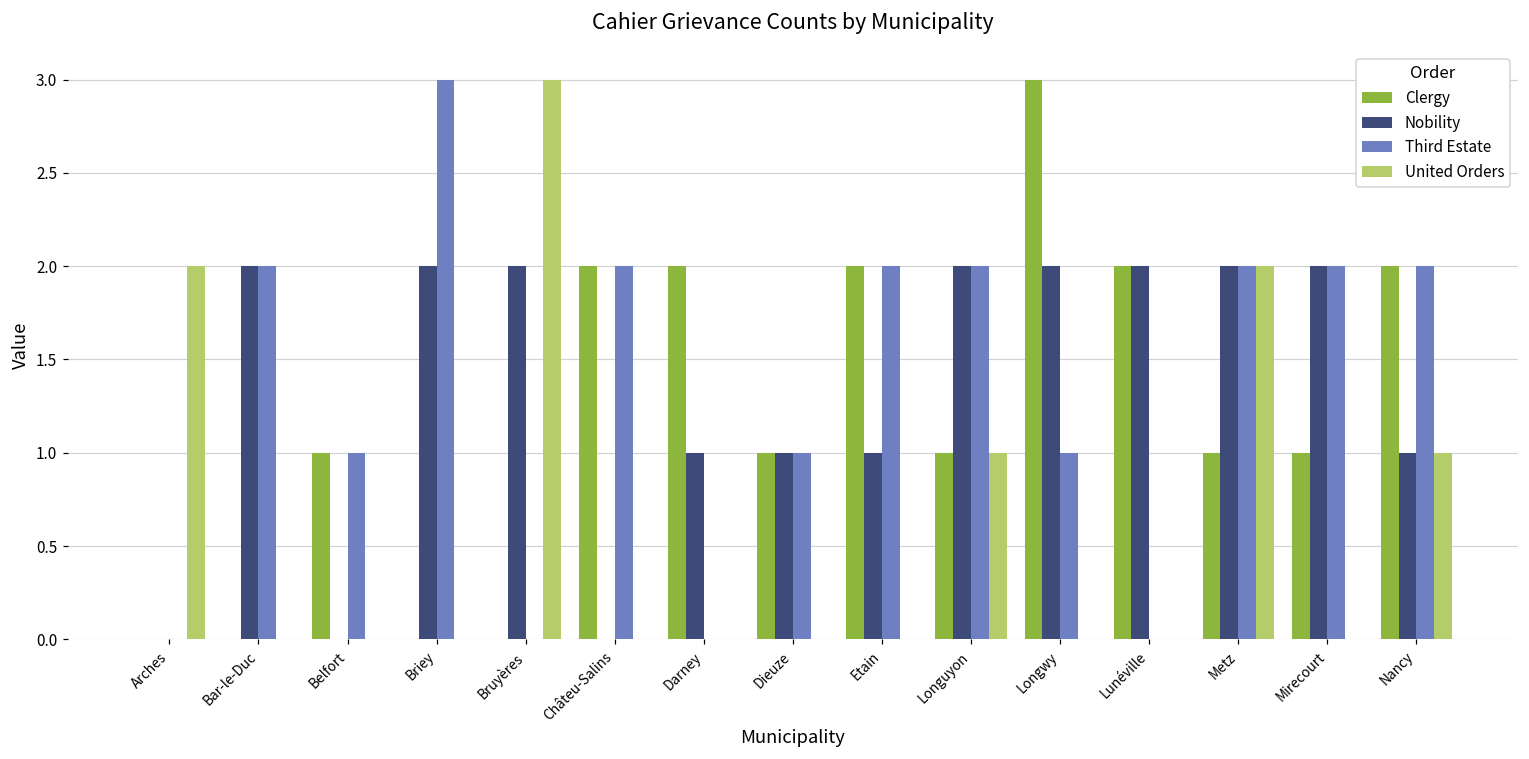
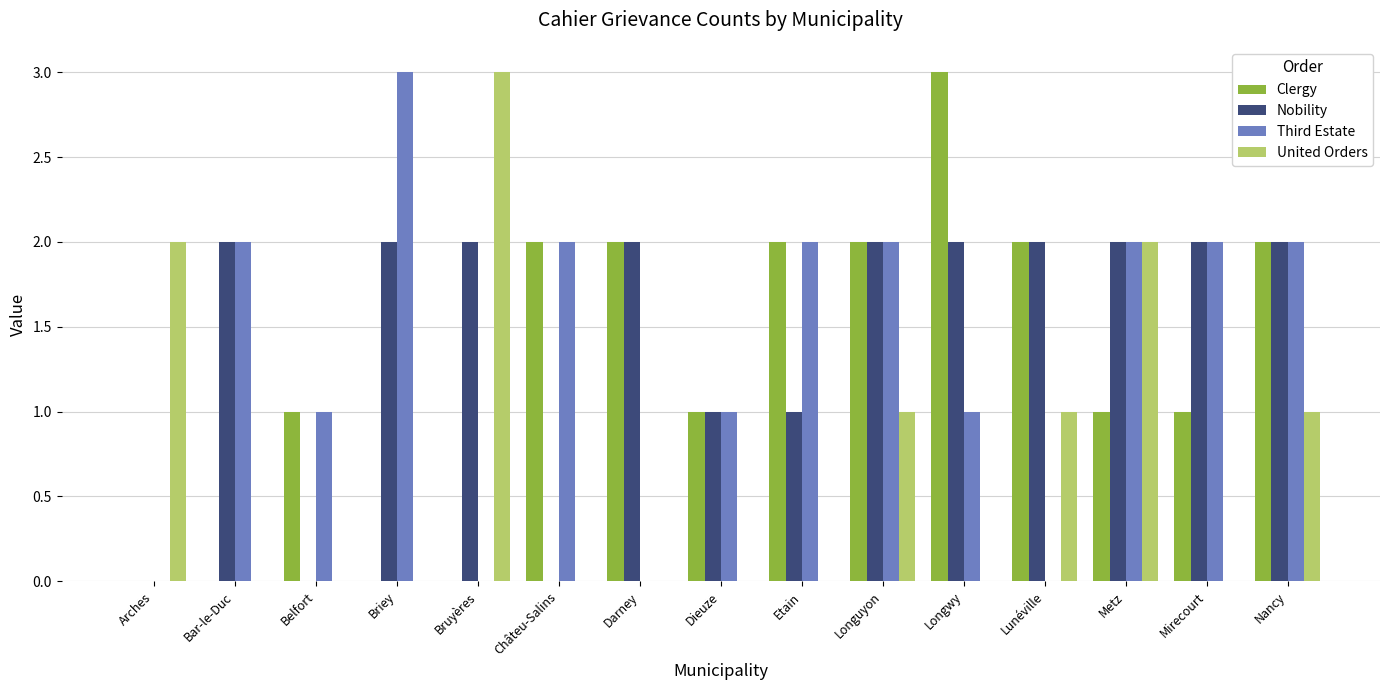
  {
    "Clergy": {
      "Arches": 0,
      "Bar-le-Duc": 0,
      "Belfort": 1,
      "Briey": 0,
      "Bruyères": 0,
      "Châteu-Salins": 2,
      "Darney": 2,
      "Dieuze": 1,
      "Etain": 2,
-     "Longuyon": 1,
+     "Longuyon": 2,
      "Longwy": 3,
      "Lunéville": 2,
      "Metz": 1,
      "Mirecourt": 1,
      "Nancy": 2
    },
    "Nobility": {
      "Arches": 0,
      "Bar-le-Duc": 2,
      "Belfort": 0,
      "Briey": 2,
      "Bruyères": 2,
      "Châteu-Salins": 0,
-     "Darney": 1,
+     "Darney": 2,
      "Dieuze": 1,
      "Etain": 1,
      "Longuyon": 2,
      "Longwy": 2,
      "Lunéville": 2,
      "Metz": 2,
      "Mirecourt": 2,
-     "Nancy": 1
+     "Nancy": 2
    },
    "Third Estate": {
      "Arches": 0,
      "Bar-le-Duc": 2,
      "Belfort": 1,
      "Briey": 3,
      "Bruyères": 0,
      "Châteu-Salins": 2,
      "Darney": 0,
      "Dieuze": 1,
      "Etain": 2,
      "Longuyon": 2,
      "Longwy": 1,
      "Lunéville": 0,
      "Metz": 2,
      "Mirecourt": 2,
      "Nancy": 2
    },
    "United Orders": {
      "Arches": 2,
      "Bar-le-Duc": 0,
      "Belfort": 0,
      "Briey": 0,
      "Bruyères": 3,
      "Châteu-Salins": 0,
      "Darney": 0,
      "Dieuze": 0,
      "Etain": 0,
      "Longuyon": 1,
      "Longwy": 0,
-     "Lunéville": 0,
+     "Lunéville": 1,
      "Metz": 2,
      "Mirecourt": 0,
      "Nancy": 1
    }
  }
